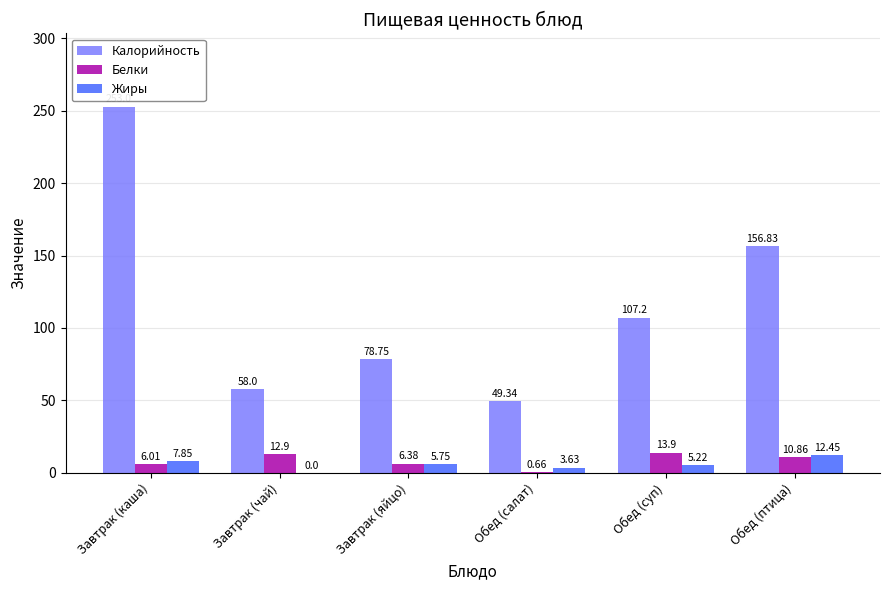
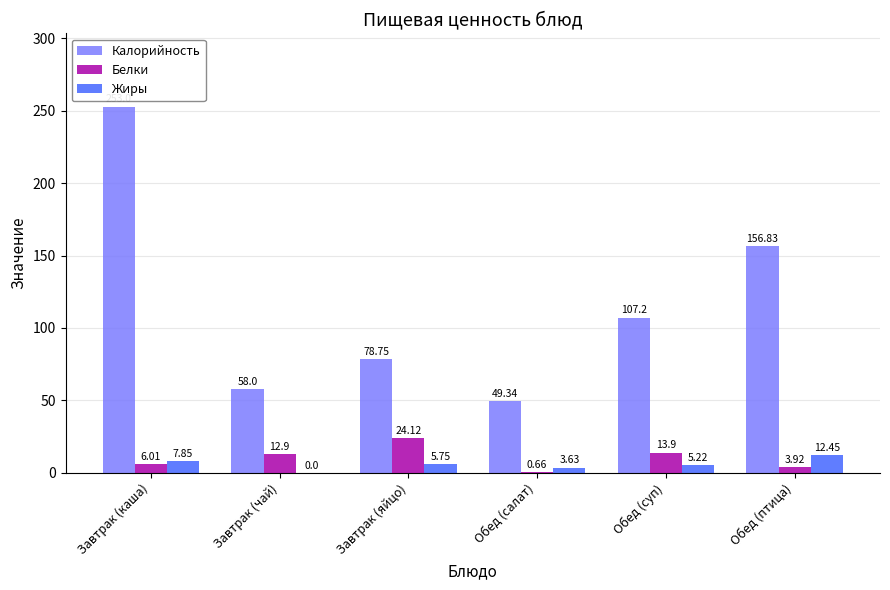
  {
    "Белки": {
      "Завтрак (каша)": 6.01,
      "Завтрак (чай)": 12.9,
-     "Завтрак (яйцо)": 6.38,
+     "Завтрак (яйцо)": 24.12,
      "Обед (салат)": 0.66,
      "Обед (суп)": 13.9,
-     "Обед (птица)": 10.86
+     "Обед (птица)": 3.92
    }
  }
